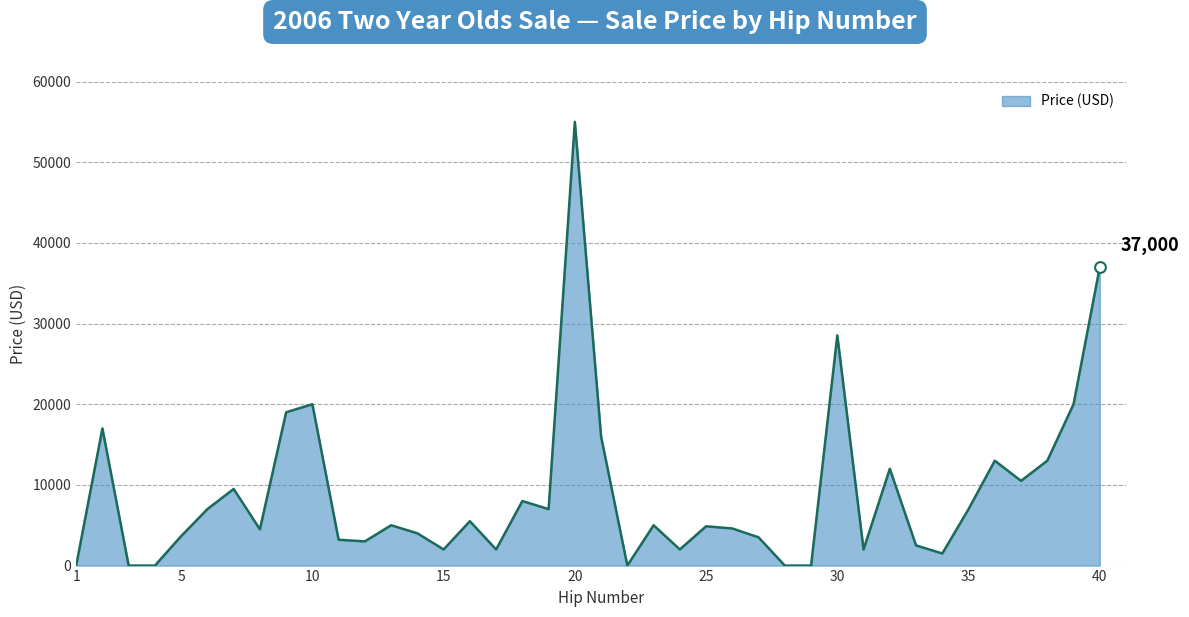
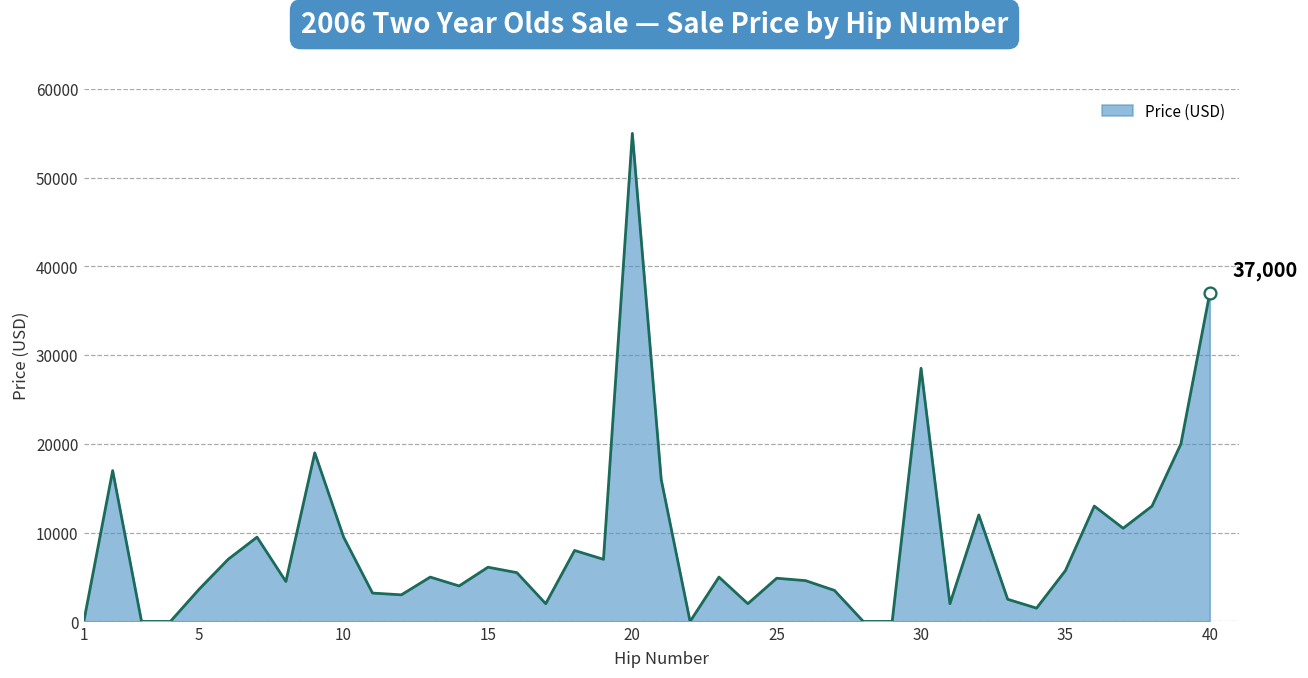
  {
    "Price (USD)": {
      "1": 0,
      "5": 4000,
-     "10": 20000,
-     "15": 2000,
+     "10": 9000,
+     "15": 6000,
      "20": 55000,
      "25": 5000,
      "30": 29000,
-     "35": 7000
+     "35": 6000
    }
  }
